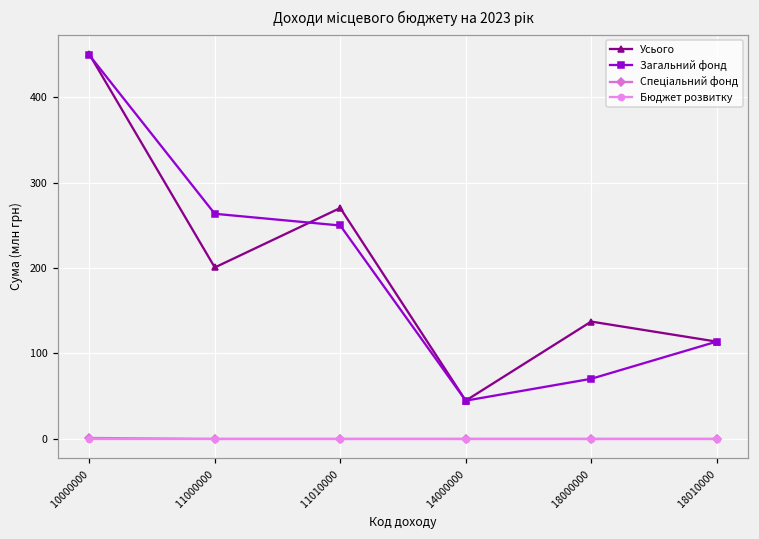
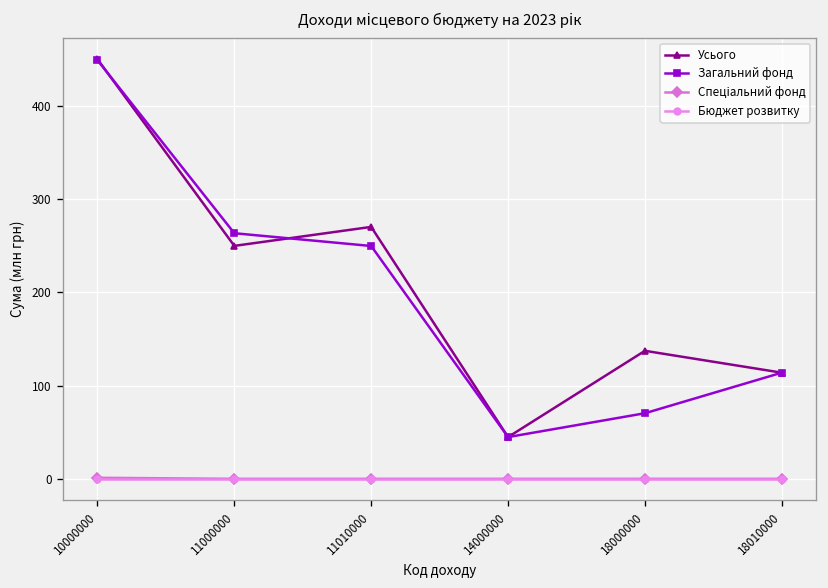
  {
    "Усього": {
-     "11000000": 200,
+     "11000000": 250,
      "11010000": 270,
      "18000000": 140
    },
    "Загальний фонд": {
      "11000000": 260,
      "11010000": 250,
      "18000000": 70
    }
  }
